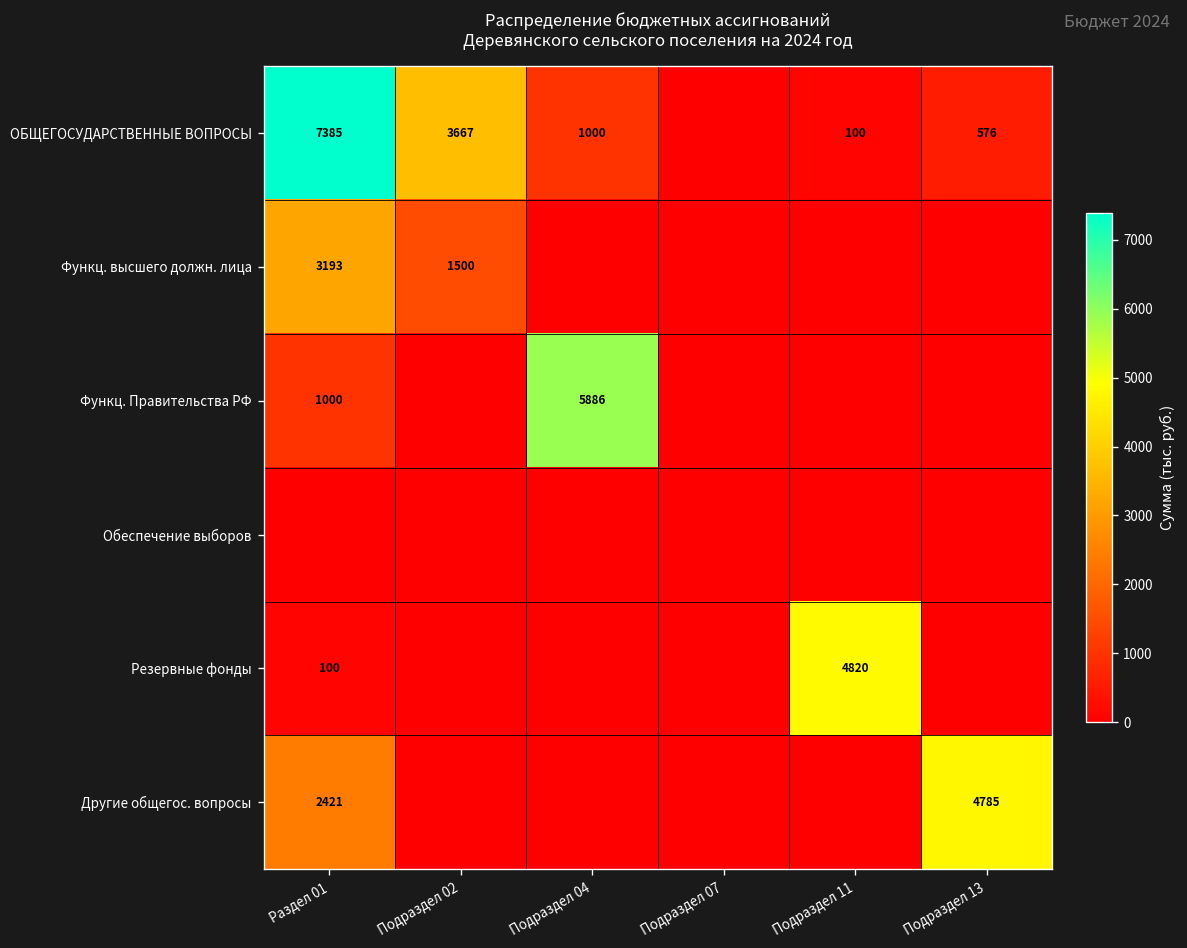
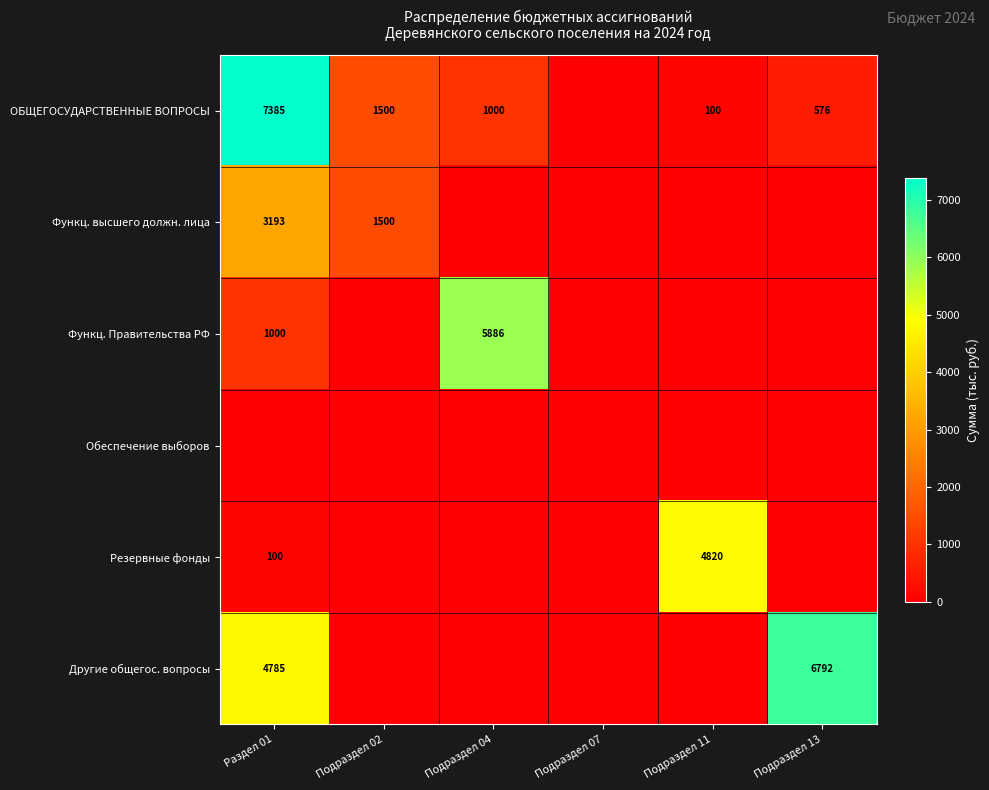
  {
    "ОБЩЕГОСУДАРСТВЕННЫЕ ВОПРОСЫ": {
      "Раздел 01": 7385,
-     "Подраздел 02": 3667,
+     "Подраздел 02": 1500,
      "Подраздел 04": 1000,
      "Подраздел 11": 100,
      "Подраздел 13": 576
    },
    "Функц. высшего должн. лица": {
      "Раздел 01": 3193,
      "Подраздел 02": 1500
    },
    "Функц. Правительства РФ": {
      "Раздел 01": 1000,
      "Подраздел 04": 5886
    },
    "Резервные фонды": {
      "Раздел 01": 100,
      "Подраздел 11": 4820
    },
    "Другие общегос. вопросы": {
-     "Раздел 01": 2421,
-     "Подраздел 13": 4785
+     "Раздел 01": 4785,
+     "Подраздел 13": 6792
    }
  }
